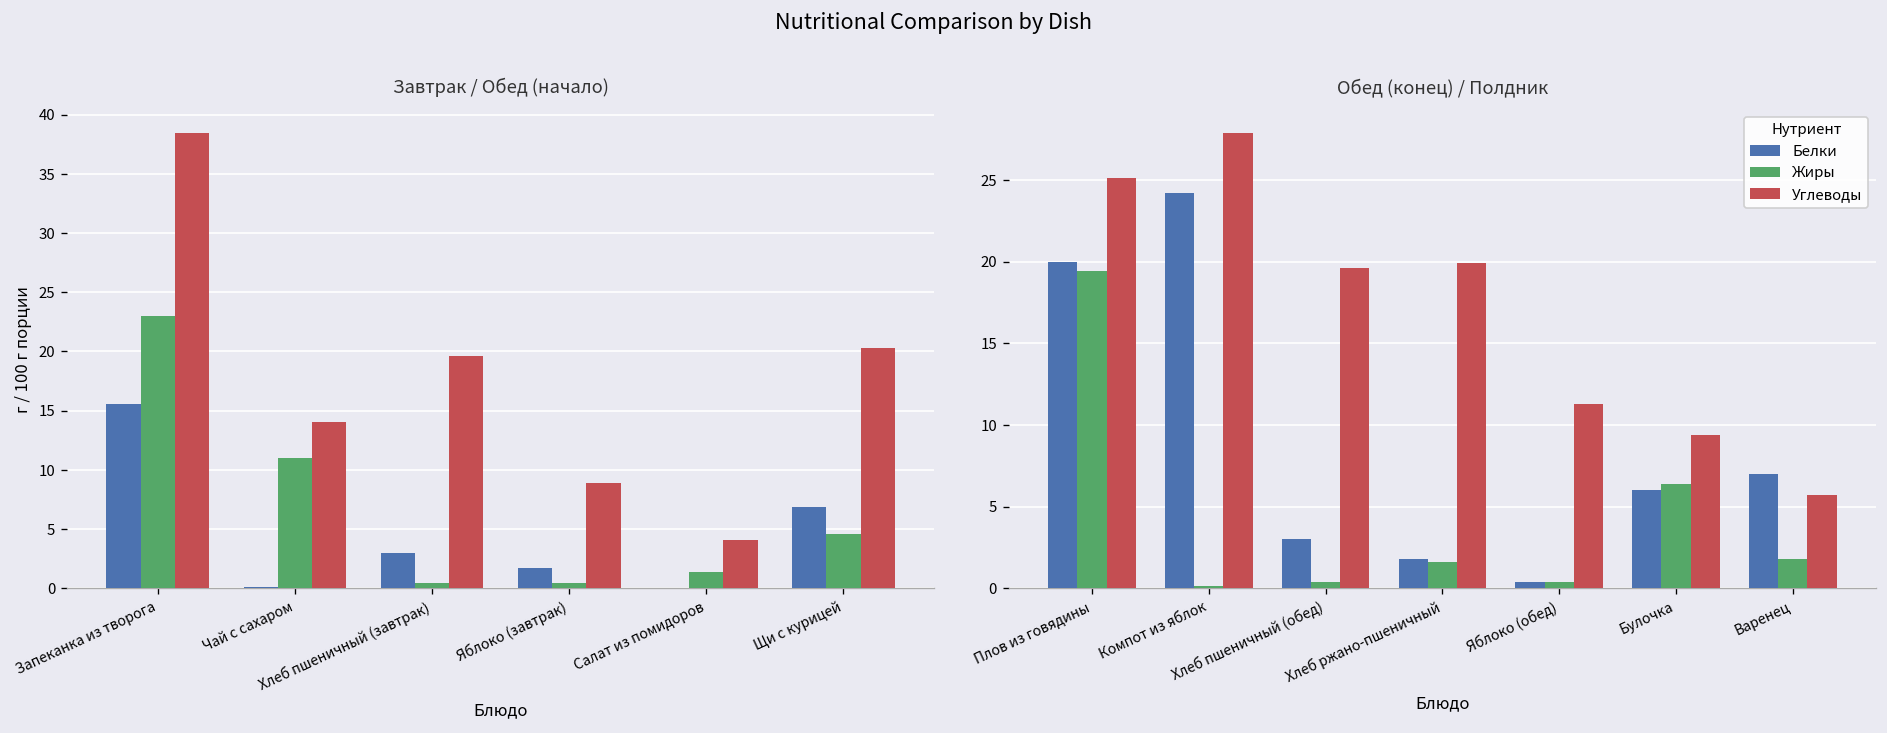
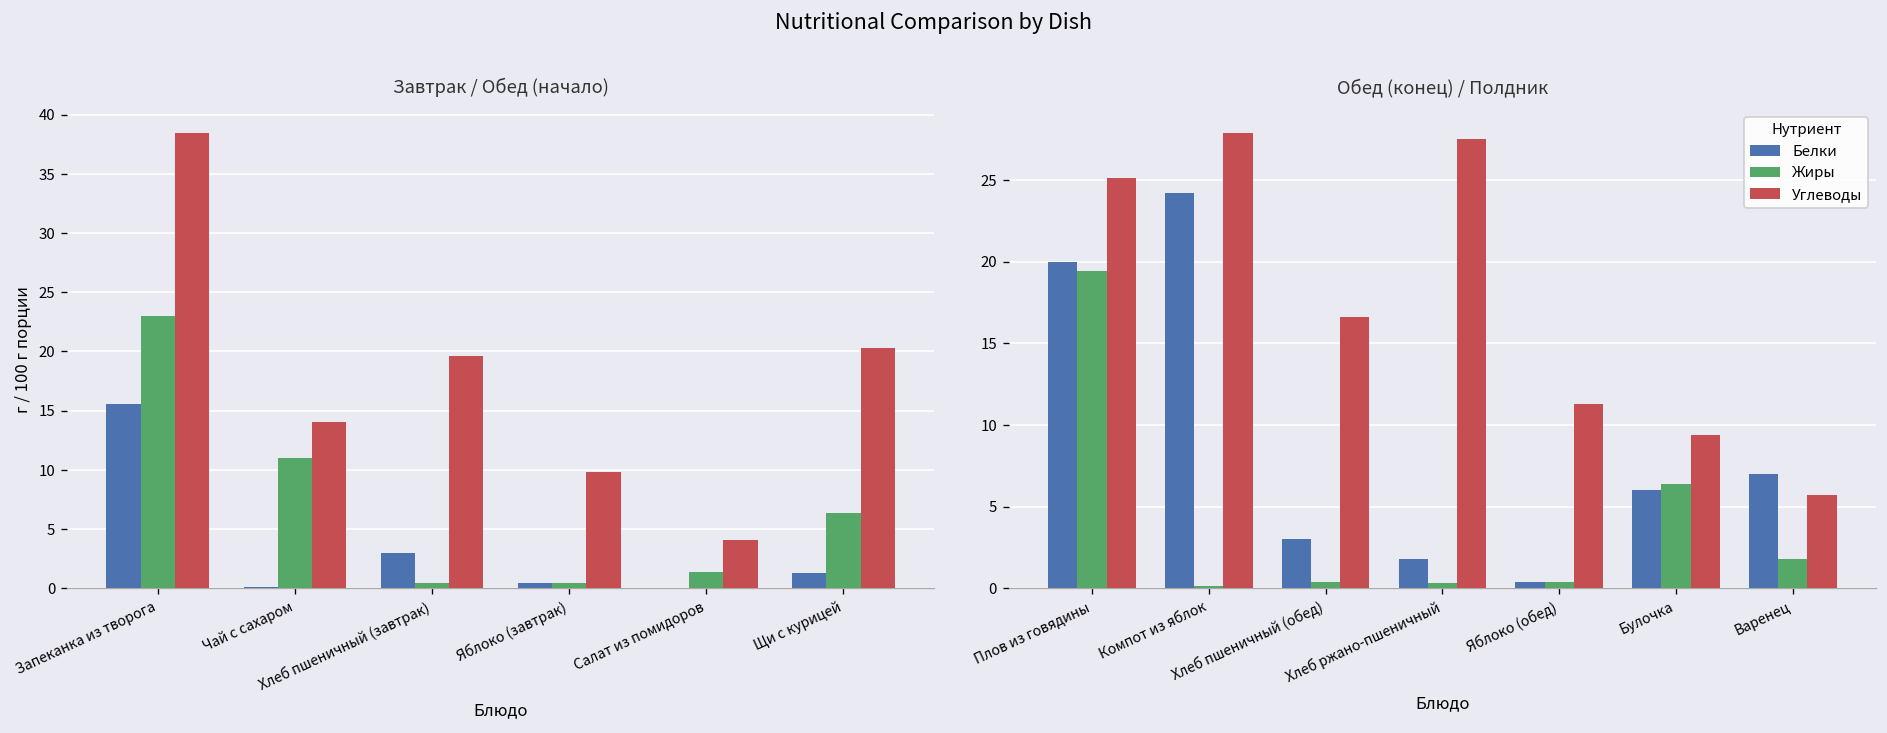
  {
    "Завтрак / Обед (начало)": {
      "Белки": {
        "Запеканка из творога": 16,
        "Хлеб пшеничный (завтрак)": 3,
-       "Яблоко (завтрак)": 2,
+       "Яблоко (завтрак)": 0,
        "Салат из помидоров": 0,
-       "Щи с курицей": 7
+       "Щи с курицей": 1
      },
      "Жиры": {
        "Запеканка из творога": 23,
        "Чай с сахаром": 11,
        "Хлеб пшеничный (завтрак)": 0,
        "Яблоко (завтрак)": 0,
        "Салат из помидоров": 1,
-       "Щи с курицей": 5
+       "Щи с курицей": 6
      },
      "Углеводы": {
        "Запеканка из творога": 39,
        "Чай с сахаром": 14,
        "Хлеб пшеничный (завтрак)": 20,
-       "Яблоко (завтрак)": 9,
+       "Яблоко (завтрак)": 10,
        "Салат из помидоров": 4,
        "Щи с курицей": 20
      }
    },
    "Обед (конец) / Полдник": {
      "Белки": {
        "Плов из говядины": 20.0,
        "Компот из яблок": 24.2,
        "Хлеб пшеничный (обед)": 3.0,
        "Хлеб ржано-пшеничный": 1.8,
        "Яблоко (обед)": 0.4,
        "Булочка": 6.0,
        "Варенец": 7.0
      },
      "Жиры": {
        "Плов из говядины": 19.4,
        "Хлеб пшеничный (обед)": 0.4,
-       "Хлеб ржано-пшеничный": 1.6,
+       "Хлеб ржано-пшеничный": 0.3,
        "Яблоко (обед)": 0.4,
        "Булочка": 6.4,
        "Варенец": 1.8
      },
      "Углеводы": {
        "Плов из говядины": 25.1,
        "Компот из яблок": 27.9,
-       "Хлеб пшеничный (обед)": 19.6,
-       "Хлеб ржано-пшеничный": 19.9,
+       "Хлеб пшеничный (обед)": 16.6,
+       "Хлеб ржано-пшеничный": 27.5,
        "Яблоко (обед)": 11.3,
        "Булочка": 9.4,
        "Варенец": 5.7
      }
    }
  }
